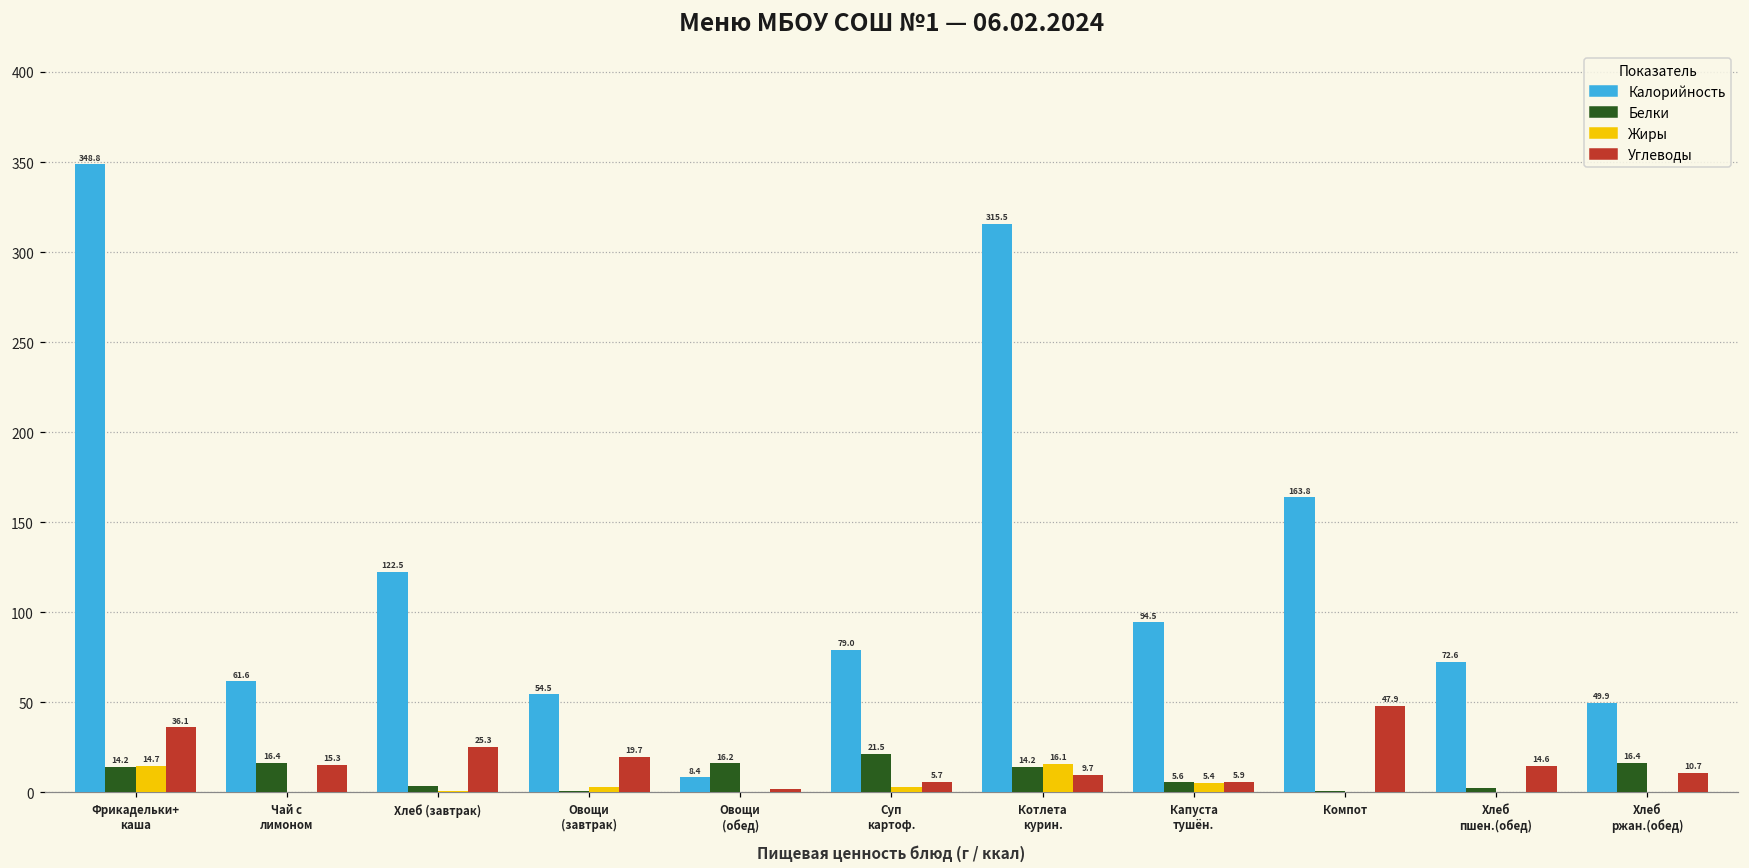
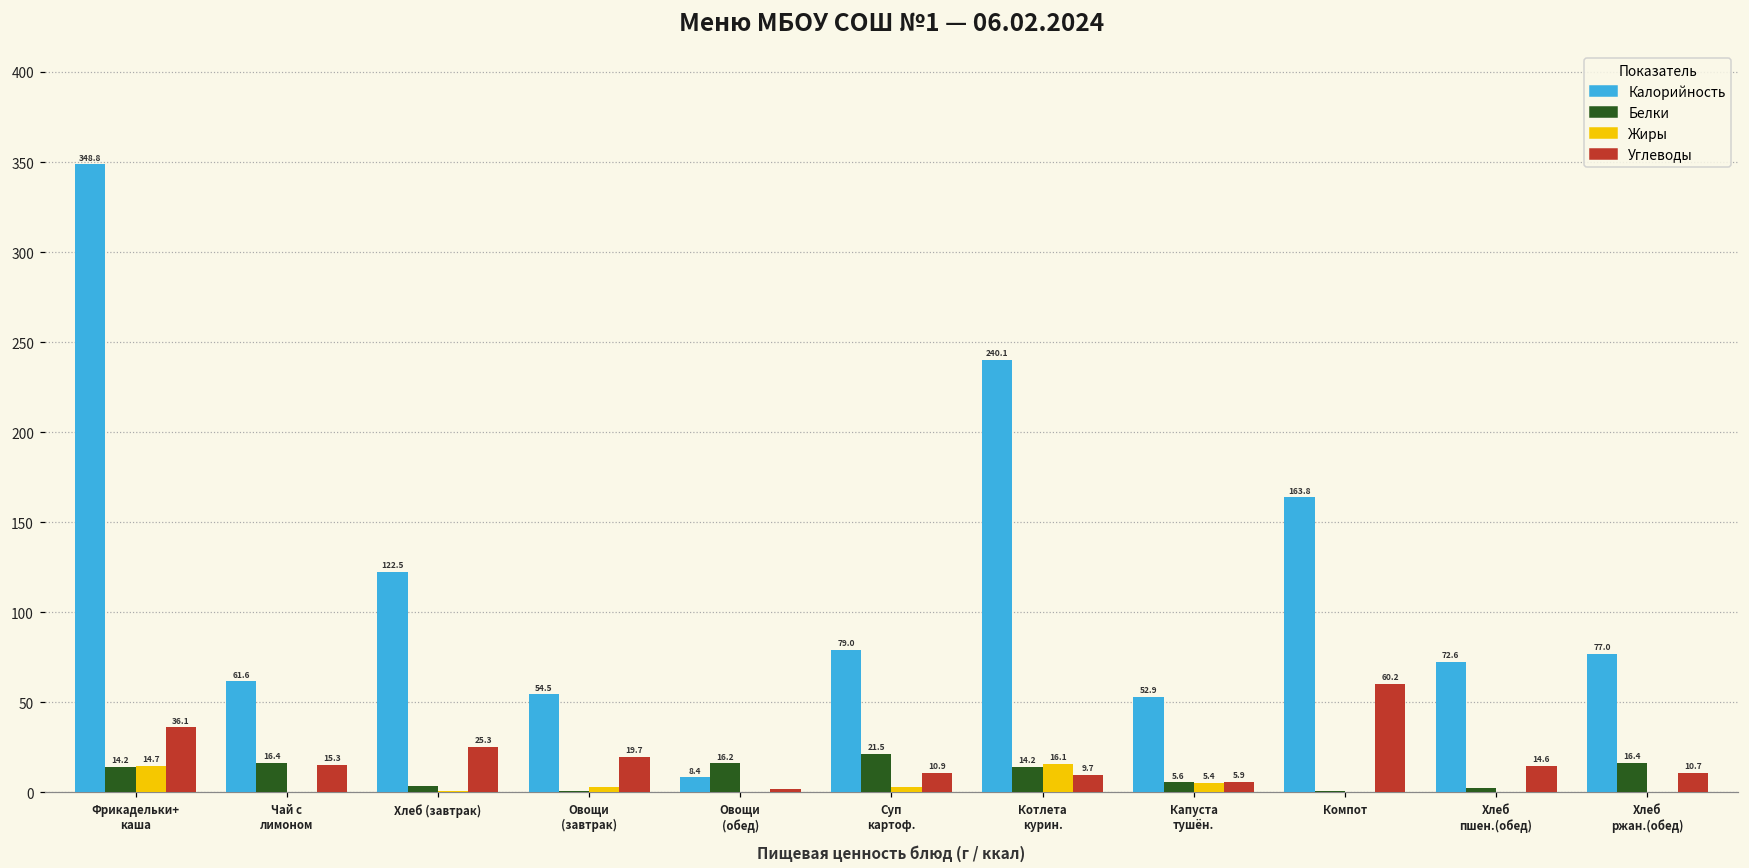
  {
    "Калорийность": {
      "Фрикадельки+ каша": 348.8,
      "Чай с лимоном": 61.6,
      "Хлеб (завтрак)": 122.5,
      "Овощи (завтрак)": 54.5,
      "Овощи (обед)": 8.4,
      "Суп картоф.": 79.0,
-     "Котлета курин.": 315.5,
-     "Капуста тушён.": 94.5,
+     "Котлета курин.": 240.1,
+     "Капуста тушён.": 52.9,
      "Компот": 163.8,
      "Хлеб пшен.(обед)": 72.6,
-     "Хлеб ржан.(обед)": 49.9
+     "Хлеб ржан.(обед)": 77.0
    },
    "Белки": {
      "Фрикадельки+ каша": 14.2,
      "Чай с лимоном": 16.4,
      "Овощи (обед)": 16.2,
      "Суп картоф.": 21.5,
      "Котлета курин.": 14.2,
      "Капуста тушён.": 5.6,
      "Хлеб ржан.(обед)": 16.4
    },
    "Жиры": {
      "Фрикадельки+ каша": 14.7,
      "Котлета курин.": 16.1,
      "Капуста тушён.": 5.4
    },
    "Углеводы": {
      "Фрикадельки+ каша": 36.1,
      "Чай с лимоном": 15.3,
      "Хлеб (завтрак)": 25.3,
      "Овощи (завтрак)": 19.7,
-     "Суп картоф.": 5.7,
+     "Суп картоф.": 10.9,
      "Котлета курин.": 9.7,
      "Капуста тушён.": 5.9,
-     "Компот": 47.9,
+     "Компот": 60.2,
      "Хлеб пшен.(обед)": 14.6,
      "Хлеб ржан.(обед)": 10.7
    }
  }
